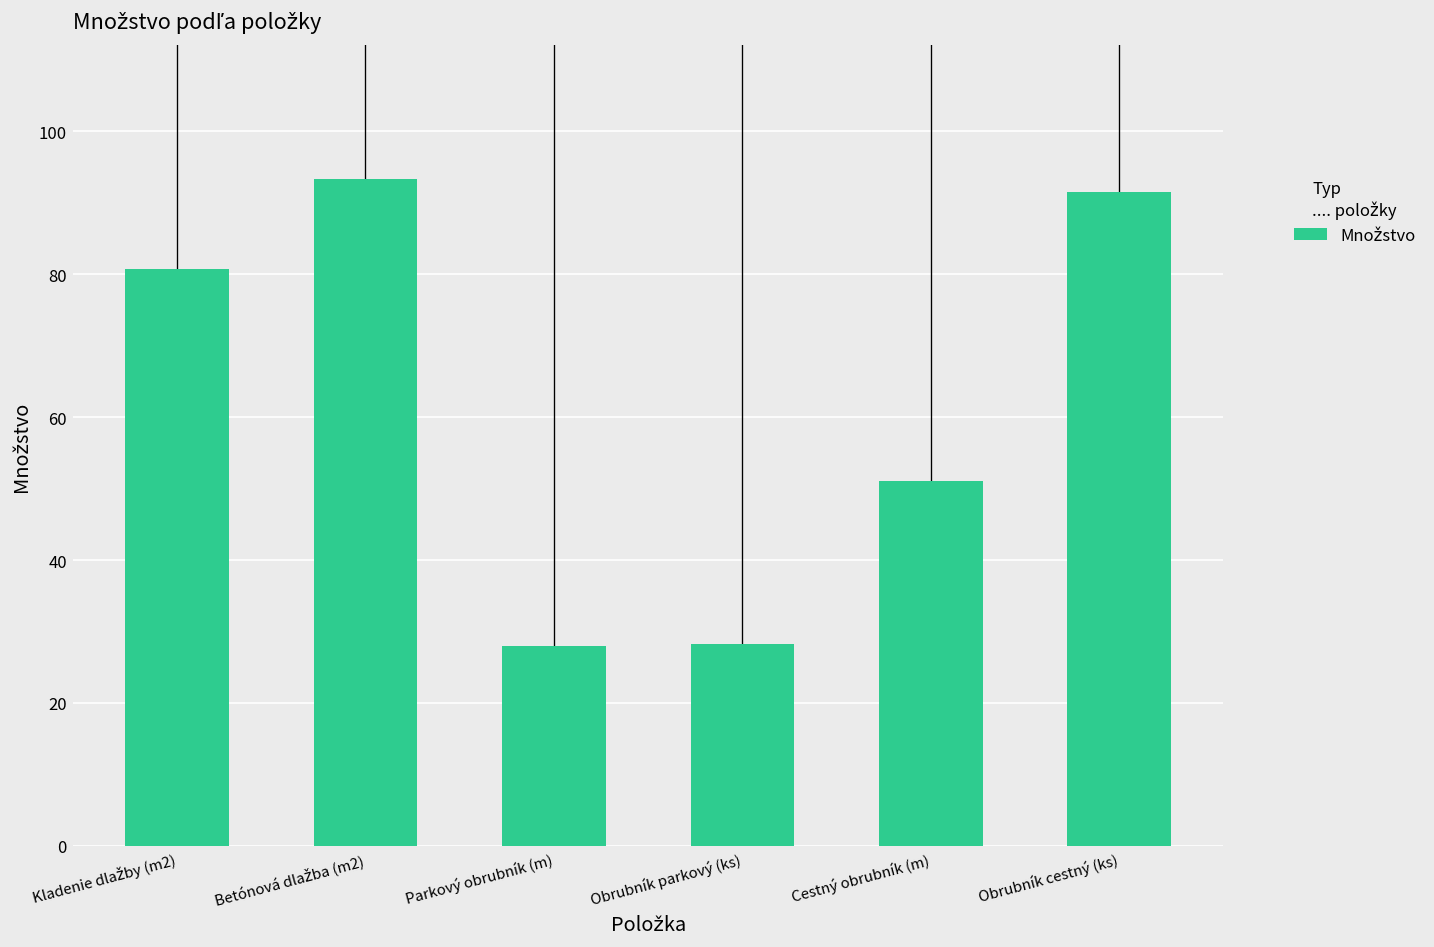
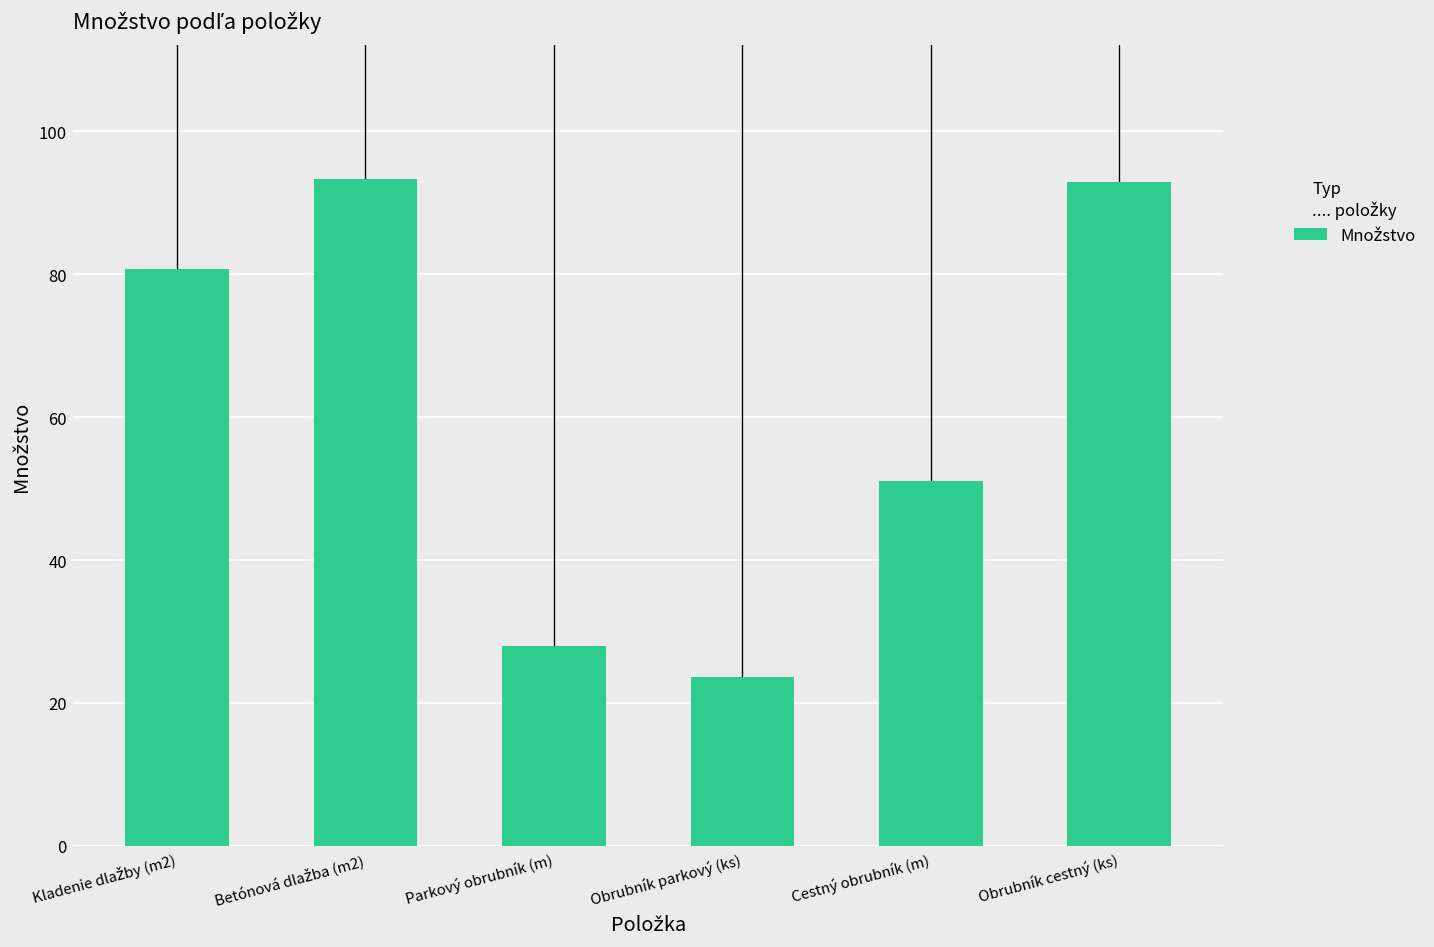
  {
    "Kladenie dlažby (m2)": 81,
    "Betónová dlažba (m2)": 93,
    "Parkový obrubník (m)": 28,
-   "Obrubník parkový (ks)": 28,
+   "Obrubník parkový (ks)": 24,
    "Cestný obrubník (m)": 51,
-   "Obrubník cestný (ks)": 92
+   "Obrubník cestný (ks)": 93
  }
